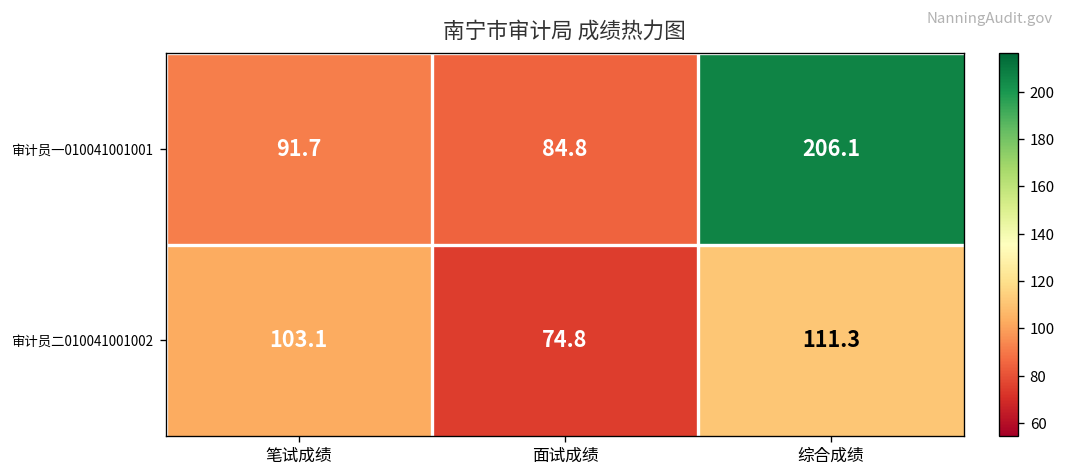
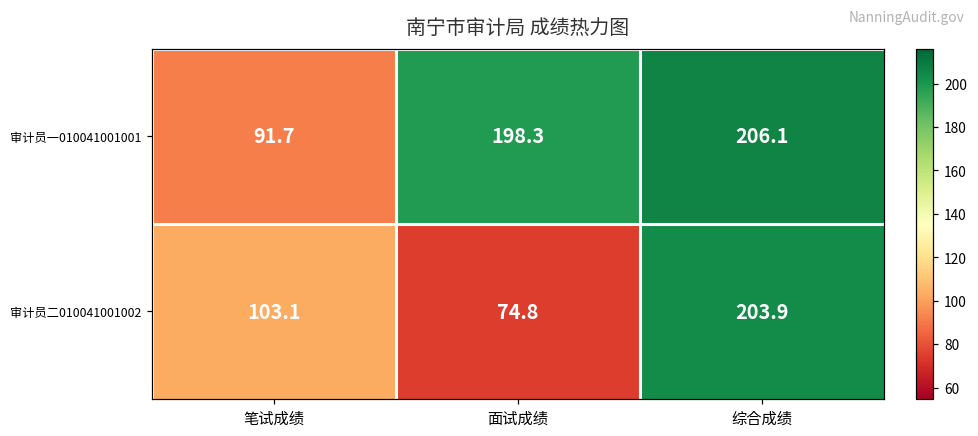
  {
    "审计员一010041001001": {
      "笔试成绩": 91.7,
-     "面试成绩": 84.8,
+     "面试成绩": 198.3,
      "综合成绩": 206.1
    },
    "审计员二010041001002": {
      "笔试成绩": 103.1,
      "面试成绩": 74.8,
-     "综合成绩": 111.3
+     "综合成绩": 203.9
    }
  }
